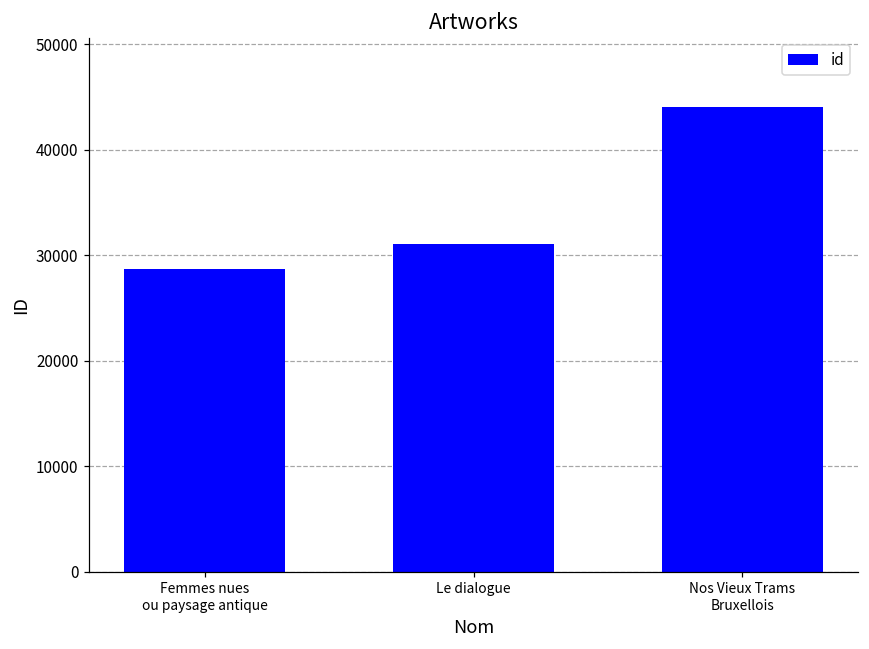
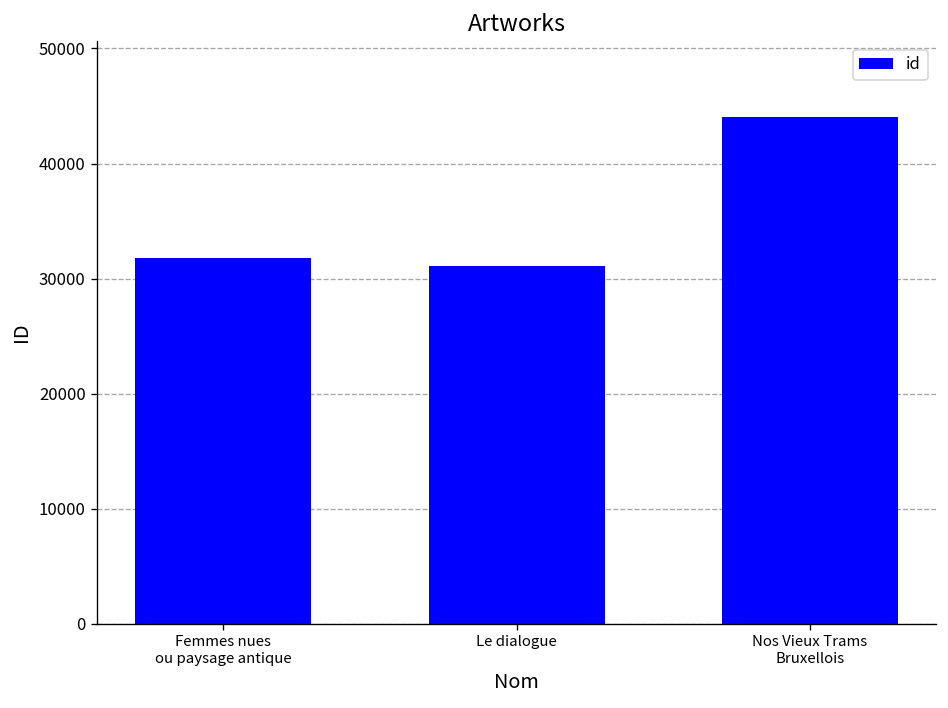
  {
-   "Femmes nues ou paysage antique": 29000,
+   "Femmes nues ou paysage antique": 32000,
    "Le dialogue": 31000,
    "Nos Vieux Trams Bruxellois": 44000
  }
